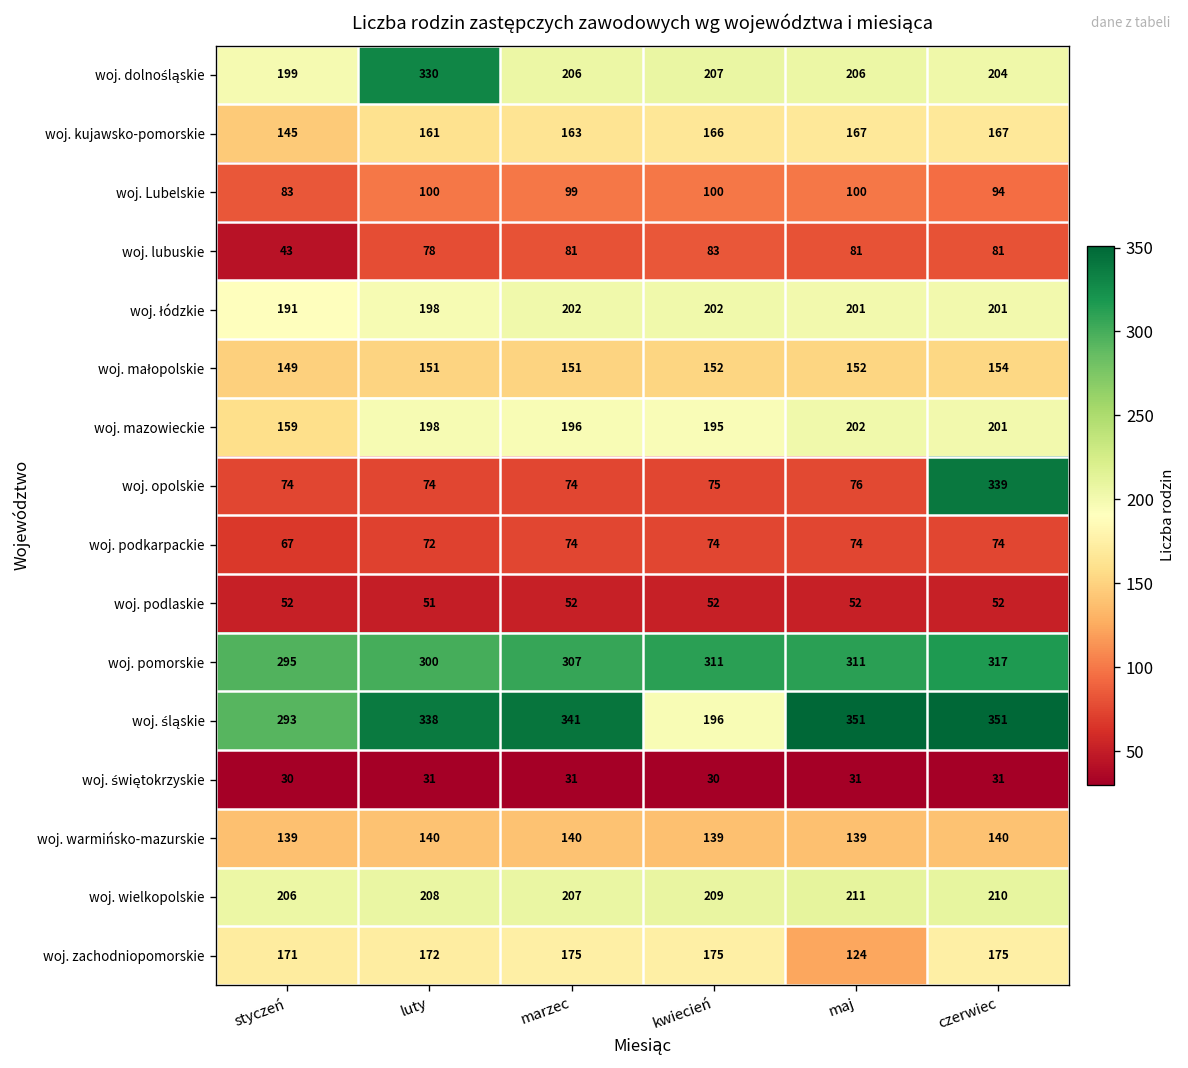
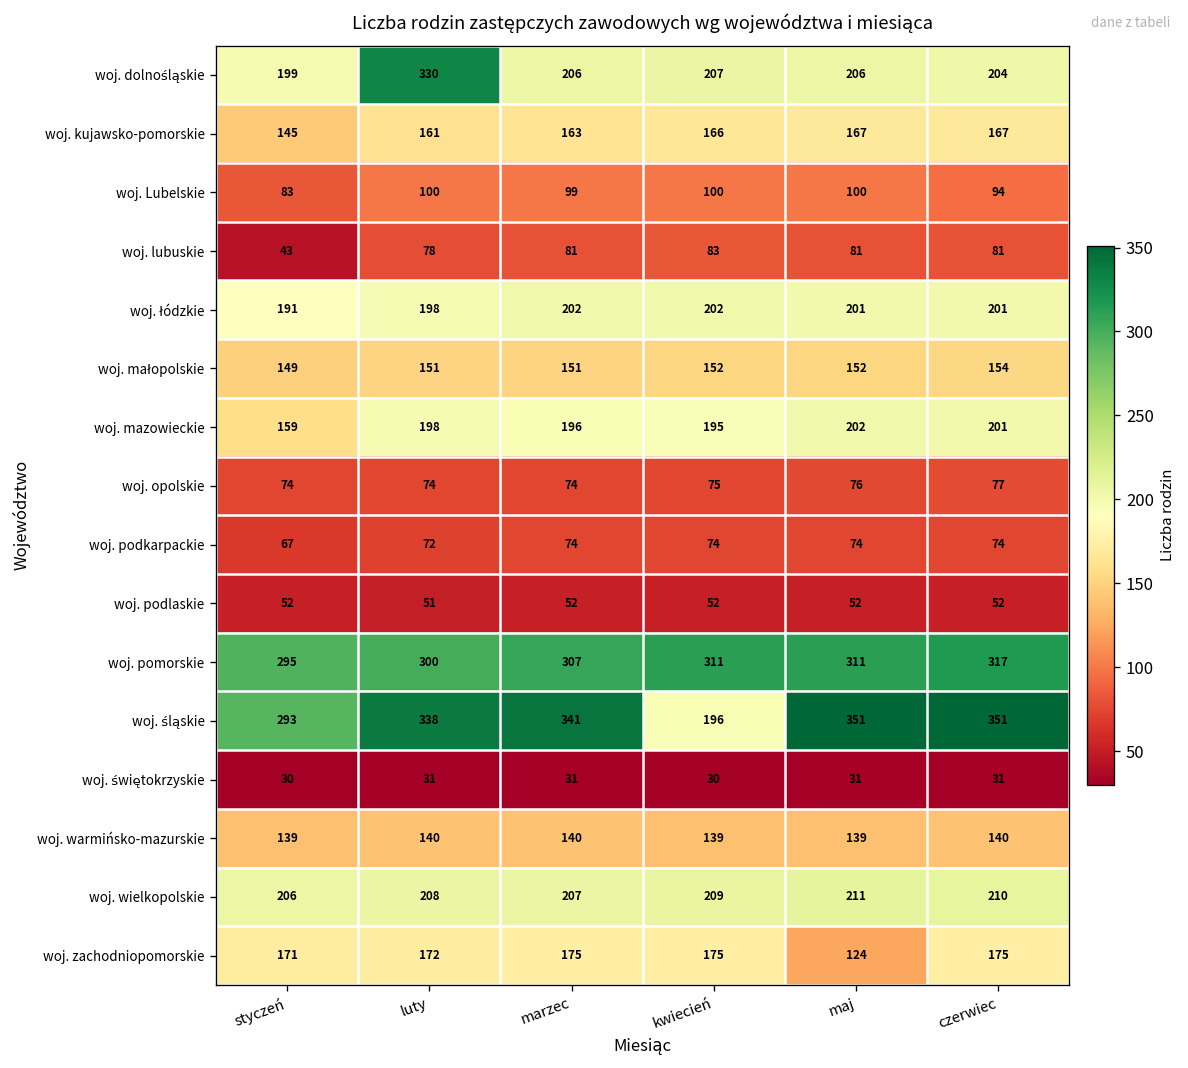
  {
    "woj. dolnośląskie": {
      "styczeń": 199,
      "luty": 330,
      "marzec": 206,
      "kwiecień": 207,
      "maj": 206,
      "czerwiec": 204
    },
    "woj. kujawsko-pomorskie": {
      "styczeń": 145,
      "luty": 161,
      "marzec": 163,
      "kwiecień": 166,
      "maj": 167,
      "czerwiec": 167
    },
    "woj. Lubelskie": {
      "styczeń": 83,
      "luty": 100,
      "marzec": 99,
      "kwiecień": 100,
      "maj": 100,
      "czerwiec": 94
    },
    "woj. lubuskie": {
      "styczeń": 43,
      "luty": 78,
      "marzec": 81,
      "kwiecień": 83,
      "maj": 81,
      "czerwiec": 81
    },
    "woj. łódzkie": {
      "styczeń": 191,
      "luty": 198,
      "marzec": 202,
      "kwiecień": 202,
      "maj": 201,
      "czerwiec": 201
    },
    "woj. małopolskie": {
      "styczeń": 149,
      "luty": 151,
      "marzec": 151,
      "kwiecień": 152,
      "maj": 152,
      "czerwiec": 154
    },
    "woj. mazowieckie": {
      "styczeń": 159,
      "luty": 198,
      "marzec": 196,
      "kwiecień": 195,
      "maj": 202,
      "czerwiec": 201
    },
    "woj. opolskie": {
      "styczeń": 74,
      "luty": 74,
      "marzec": 74,
      "kwiecień": 75,
      "maj": 76,
-     "czerwiec": 339
+     "czerwiec": 77
    },
    "woj. podkarpackie": {
      "styczeń": 67,
      "luty": 72,
      "marzec": 74,
      "kwiecień": 74,
      "maj": 74,
      "czerwiec": 74
    },
    "woj. podlaskie": {
      "styczeń": 52,
      "luty": 51,
      "marzec": 52,
      "kwiecień": 52,
      "maj": 52,
      "czerwiec": 52
    },
    "woj. pomorskie": {
      "styczeń": 295,
      "luty": 300,
      "marzec": 307,
      "kwiecień": 311,
      "maj": 311,
      "czerwiec": 317
    },
    "woj. śląskie": {
      "styczeń": 293,
      "luty": 338,
      "marzec": 341,
      "kwiecień": 196,
      "maj": 351,
      "czerwiec": 351
    },
    "woj. świętokrzyskie": {
      "styczeń": 30,
      "luty": 31,
      "marzec": 31,
      "kwiecień": 30,
      "maj": 31,
      "czerwiec": 31
    },
    "woj. warmińsko-mazurskie": {
      "styczeń": 139,
      "luty": 140,
      "marzec": 140,
      "kwiecień": 139,
      "maj": 139,
      "czerwiec": 140
    },
    "woj. wielkopolskie": {
      "styczeń": 206,
      "luty": 208,
      "marzec": 207,
      "kwiecień": 209,
      "maj": 211,
      "czerwiec": 210
    },
    "woj. zachodniopomorskie": {
      "styczeń": 171,
      "luty": 172,
      "marzec": 175,
      "kwiecień": 175,
      "maj": 124,
      "czerwiec": 175
    }
  }
